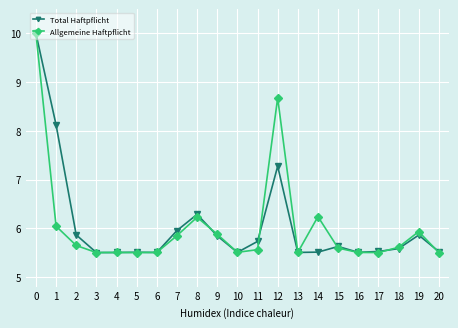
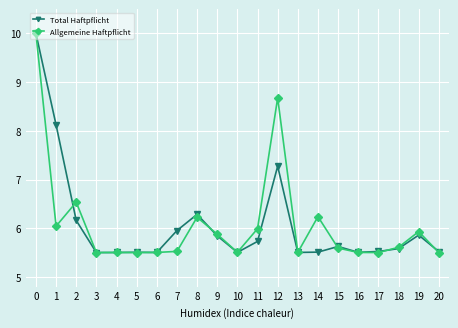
  {
    "Total Haftpflicht": {
      "1": 8.1,
-     "2": 5.9,
+     "2": 6.2,
      "7": 6.0,
      "8": 6.3,
      "11": 5.7,
      "12": 7.3,
      "14": 5.5,
      "19": 5.9
    },
    "Allgemeine Haftpflicht": {
      "1": 6.0,
-     "2": 5.6,
-     "7": 5.8,
+     "2": 6.5,
+     "7": 5.5,
      "8": 6.2,
-     "11": 5.6,
+     "11": 6.0,
      "12": 8.7,
      "14": 6.2,
      "19": 5.9
    }
  }
